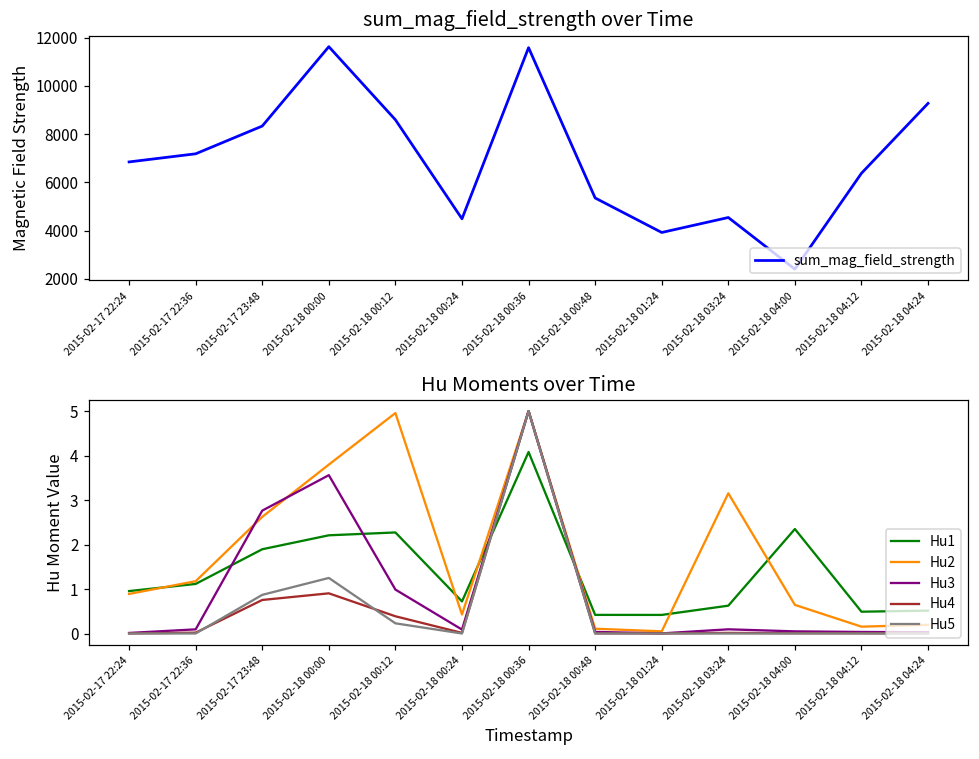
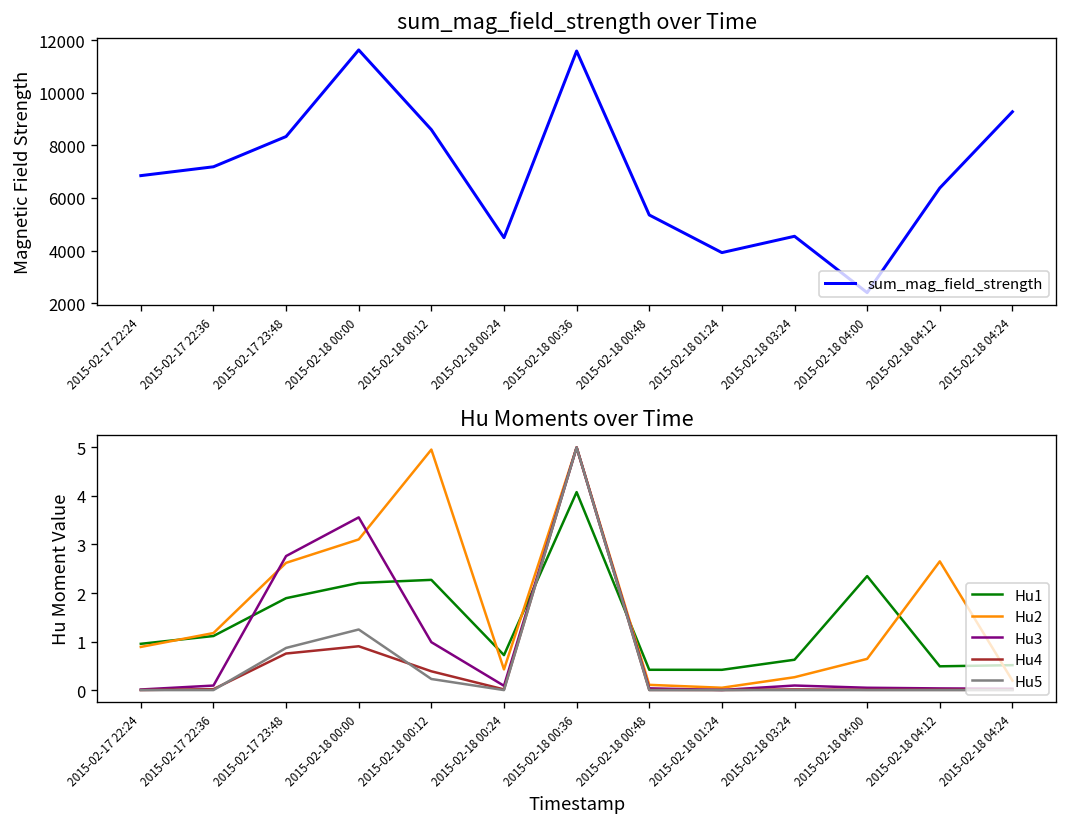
  {
    "sum_mag_field_strength over Time": {
      "2015-02-17 22:24": 6800,
      "2015-02-17 22:36": 7200,
      "2015-02-17 23:48": 8300,
      "2015-02-18 00:00": 11600,
      "2015-02-18 00:12": 8600,
      "2015-02-18 00:24": 4500,
      "2015-02-18 00:36": 11600,
      "2015-02-18 00:48": 5400,
      "2015-02-18 01:24": 3900,
      "2015-02-18 03:24": 4500,
      "2015-02-18 04:12": 6400,
      "2015-02-18 04:24": 9300
    },
    "Hu Moments over Time": {
      "Hu1": {
        "2015-02-17 22:24": 1.0,
        "2015-02-17 23:48": 1.9,
        "2015-02-18 00:00": 2.2,
        "2015-02-18 00:12": 2.3,
        "2015-02-18 00:24": 0.7,
        "2015-02-18 00:36": 4.1,
        "2015-02-18 00:48": 0.4,
        "2015-02-18 01:24": 0.4,
        "2015-02-18 03:24": 0.6,
        "2015-02-18 04:00": 2.3,
        "2015-02-18 04:12": 0.5
      },
      "Hu2": {
        "2015-02-17 22:24": 0.9,
        "2015-02-17 23:48": 2.6,
-       "2015-02-18 00:00": 3.8,
+       "2015-02-18 00:00": 3.1,
        "2015-02-18 00:12": 5.0,
        "2015-02-18 00:24": 0.4,
        "2015-02-18 00:48": 0.1,
-       "2015-02-18 03:24": 3.2,
+       "2015-02-18 03:24": 0.3,
        "2015-02-18 04:00": 0.6,
-       "2015-02-18 04:12": 0.2
+       "2015-02-18 04:12": 2.7
      },
      "Hu3": {
        "2015-02-17 22:36": 0.1,
        "2015-02-17 23:48": 2.8,
        "2015-02-18 00:00": 3.6,
        "2015-02-18 00:12": 1.0,
        "2015-02-18 00:24": 0.1,
        "2015-02-18 03:24": 0.1
      },
      "Hu4": {
        "2015-02-17 23:48": 0.8,
        "2015-02-18 00:00": 0.9,
        "2015-02-18 00:12": 0.4
      },
      "Hu5": {
        "2015-02-17 23:48": 0.9,
        "2015-02-18 00:00": 1.2,
        "2015-02-18 00:12": 0.2
      }
    }
  }
